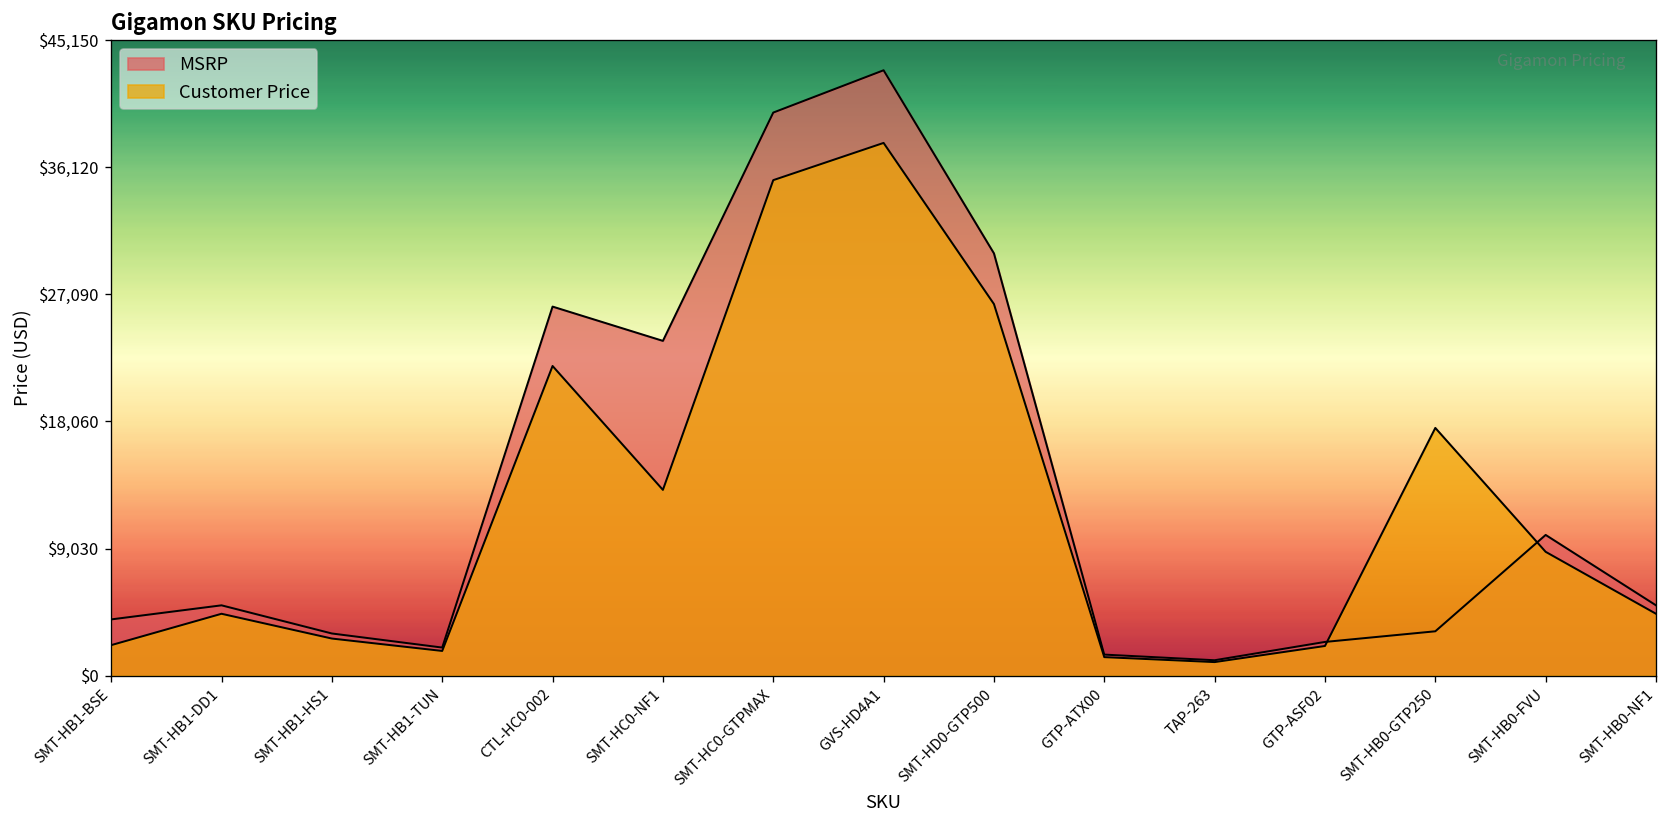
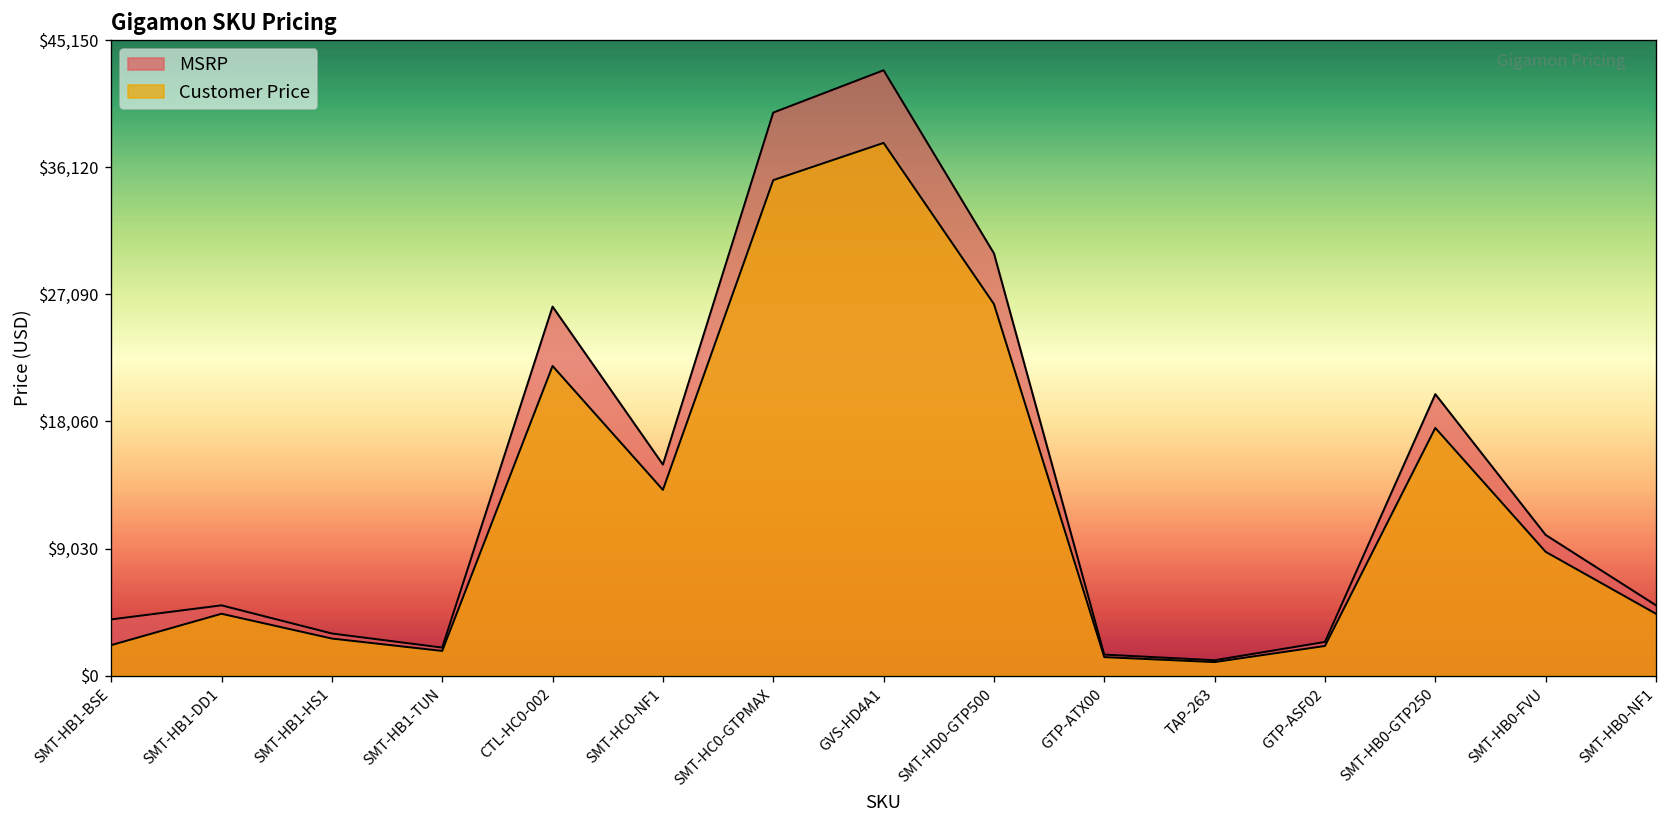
  {
    "MSRP": {
      "SMT-HB1-BSE": "$4,000",
      "SMT-HB1-DD1": "$5,000",
      "SMT-HB1-HS1": "$3,000",
      "SMT-HB1-TUN": "$2,000",
      "CTL-HC0-002": "$26,200",
-     "SMT-HC0-NF1": "$23,800",
+     "SMT-HC0-NF1": "$15,000",
      "SMT-HC0-GTPMAX": "$40,000",
      "GVS-HD4A1": "$43,000",
      "SMT-HD0-GTP500": "$30,000",
      "GTP-ASF02": "$2,400",
-     "SMT-HB0-GTP250": "$3,200",
+     "SMT-HB0-GTP250": "$20,000",
      "SMT-HB0-FVU": "$10,000",
      "SMT-HB0-NF1": "$5,000"
    },
    "Customer Price": {
      "SMT-HB1-BSE": "$2,200",
      "SMT-HB1-DD1": "$4,400",
      "SMT-HB1-HS1": "$2,600",
      "SMT-HB1-TUN": "$1,800",
      "CTL-HC0-002": "$22,000",
      "SMT-HC0-NF1": "$13,200",
      "SMT-HC0-GTPMAX": "$35,200",
      "GVS-HD4A1": "$37,800",
      "SMT-HD0-GTP500": "$26,400",
      "GTP-ASF02": "$2,100",
      "SMT-HB0-GTP250": "$17,600",
      "SMT-HB0-FVU": "$8,800",
      "SMT-HB0-NF1": "$4,400"
    }
  }
